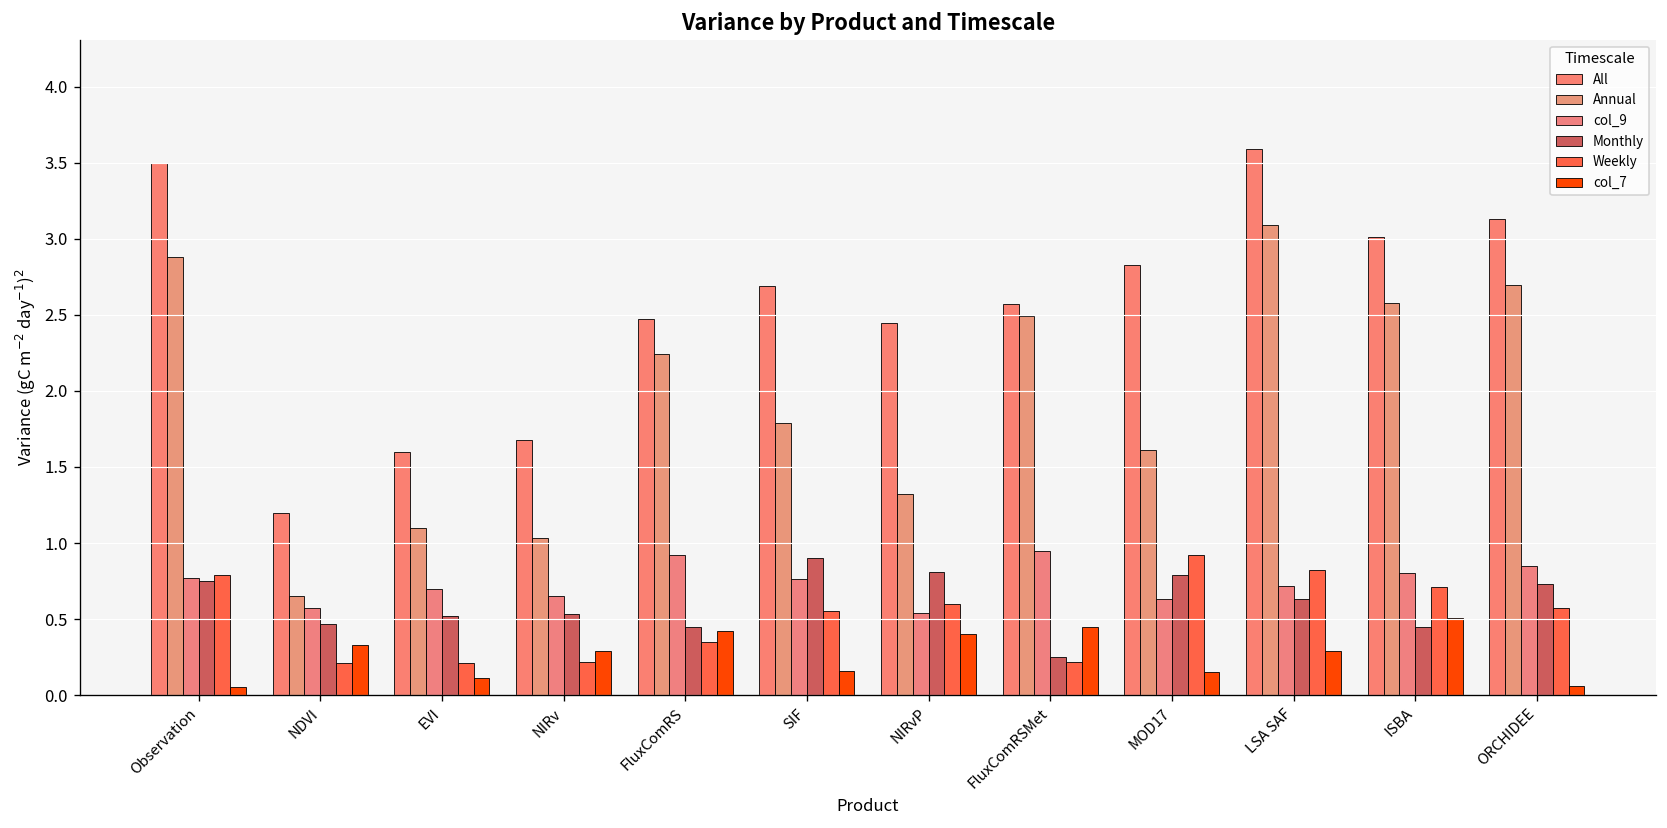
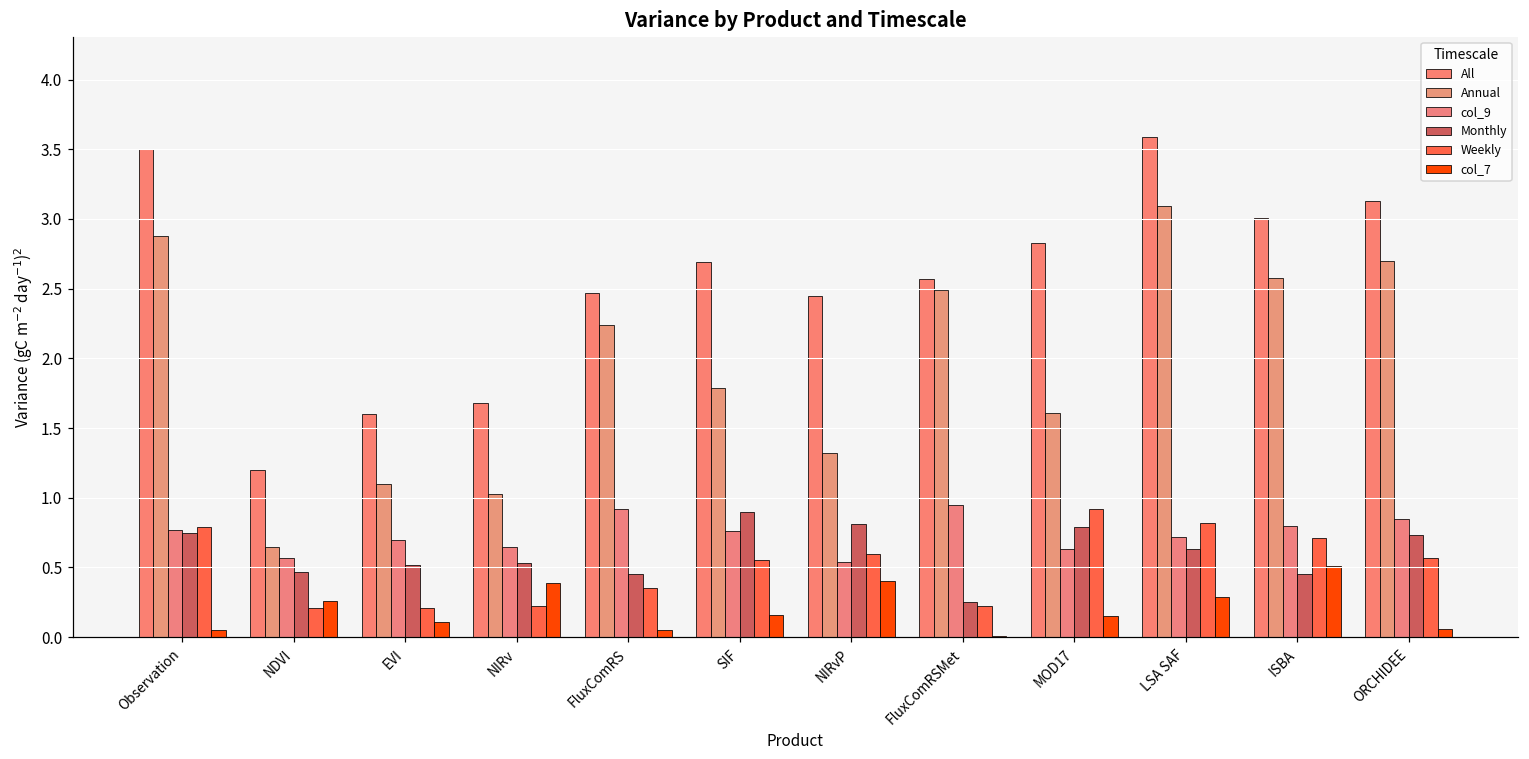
  {
    "col_7": {
      "Observation": 0.05,
-     "NDVI": 0.33,
+     "NDVI": 0.26,
      "EVI": 0.11,
-     "NIRv": 0.29,
-     "FluxComRS": 0.42,
+     "NIRv": 0.39,
+     "FluxComRS": 0.05,
      "SIF": 0.16,
      "NIRvP": 0.40,
-     "FluxComRSMet": 0.45,
+     "FluxComRSMet": 0.01,
      "MOD17": 0.15,
      "LSA SAF": 0.29,
      "ISBA": 0.51,
      "ORCHIDEE": 0.06
    }
  }
